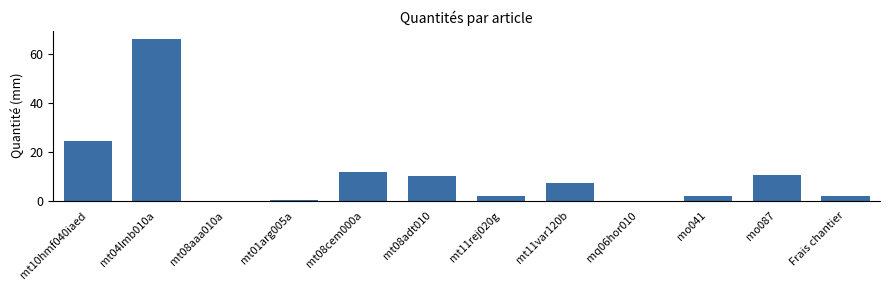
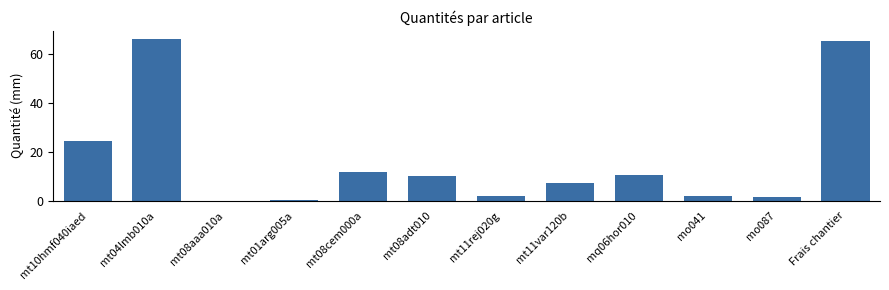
  {
    "mt10hmf040iaed": 24,
    "mt04lmb010a": 66,
    "mt08cem000a": 12,
    "mt08adt010": 10,
    "mt11rej020g": 2,
    "mt11var120b": 7,
-   "mq06hor010": 0,
+   "mq06hor010": 10,
    "mo041": 2,
-   "mo087": 10,
-   "Frais chantier": 2
+   "mo087": 2,
+   "Frais chantier": 65
  }
